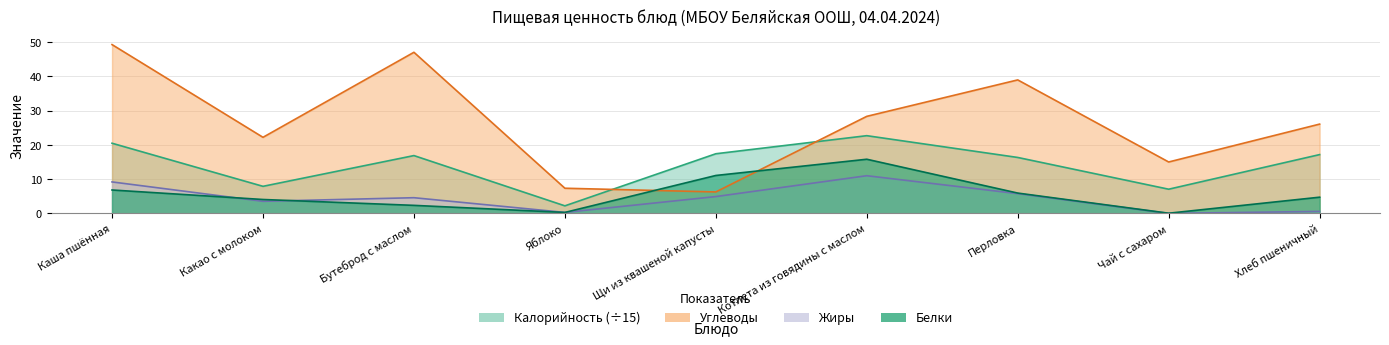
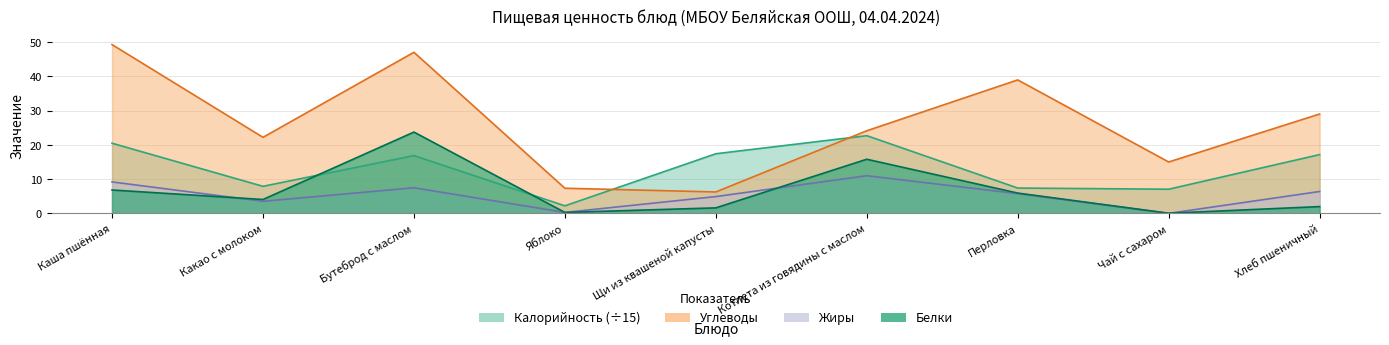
  {
    "Калорийность (÷15)": {
      "Каша пшённая": 20,
      "Какао с молоком": 8,
      "Бутеброд с маслом": 17,
      "Яблоко": 2,
      "Щи из квашеной капусты": 17,
      "Котлета из говядины с маслом": 23,
-     "Перловка": 16,
+     "Перловка": 7,
      "Чай с сахаром": 7,
      "Хлеб пшеничный": 17
    },
    "Углеводы": {
      "Каша пшённая": 49,
      "Какао с молоком": 22,
      "Бутеброд с маслом": 47,
      "Яблоко": 7,
      "Щи из квашеной капусты": 6,
-     "Котлета из говядины с маслом": 28,
+     "Котлета из говядины с маслом": 24,
      "Перловка": 39,
      "Чай с сахаром": 15,
-     "Хлеб пшеничный": 26
+     "Хлеб пшеничный": 29
    },
    "Жиры": {
      "Каша пшённая": 9,
-     "Бутеброд с маслом": 5,
+     "Бутеброд с маслом": 7,
      "Щи из квашеной капусты": 5,
      "Котлета из говядины с маслом": 11,
-     "Хлеб пшеничный": 1
+     "Хлеб пшеничный": 6
    },
    "Белки": {
      "Каша пшённая": 7,
-     "Бутеброд с маслом": 2,
-     "Щи из квашеной капусты": 11,
+     "Бутеброд с маслом": 24,
+     "Щи из квашеной капусты": 2,
      "Котлета из говядины с маслом": 16,
-     "Хлеб пшеничный": 5
+     "Хлеб пшеничный": 2
    }
  }
